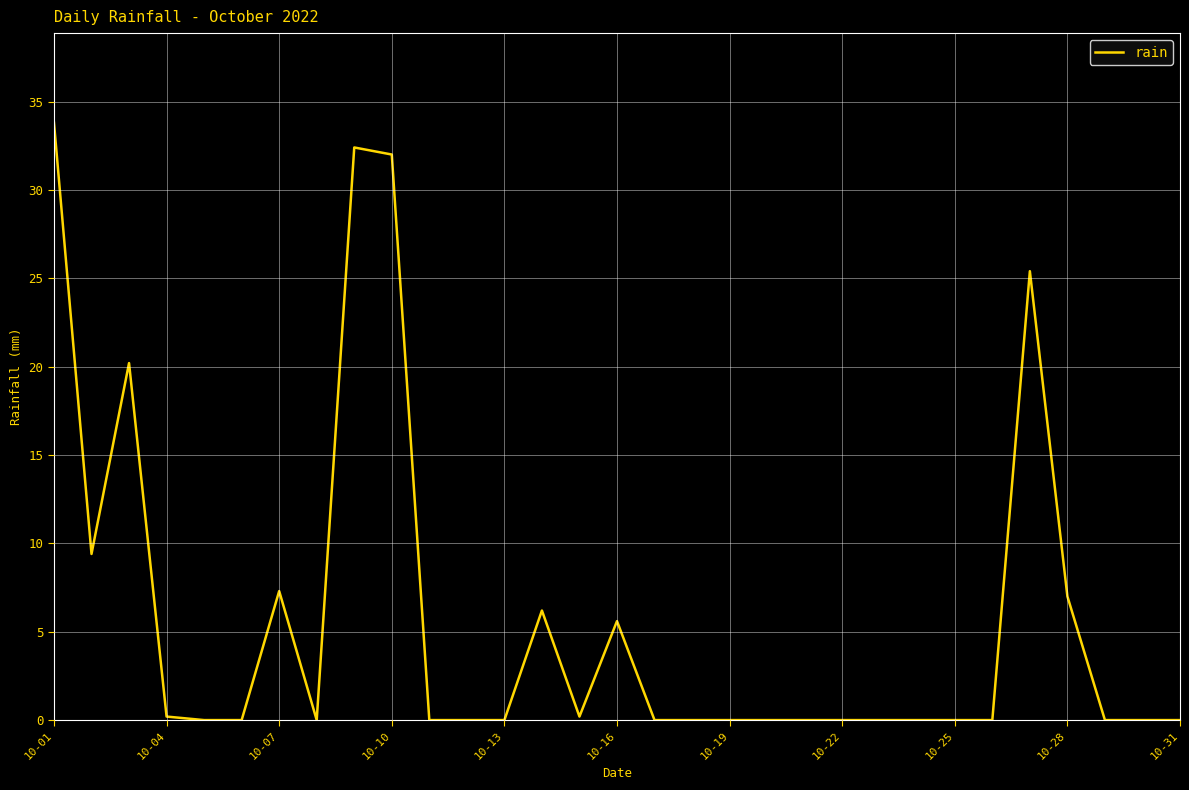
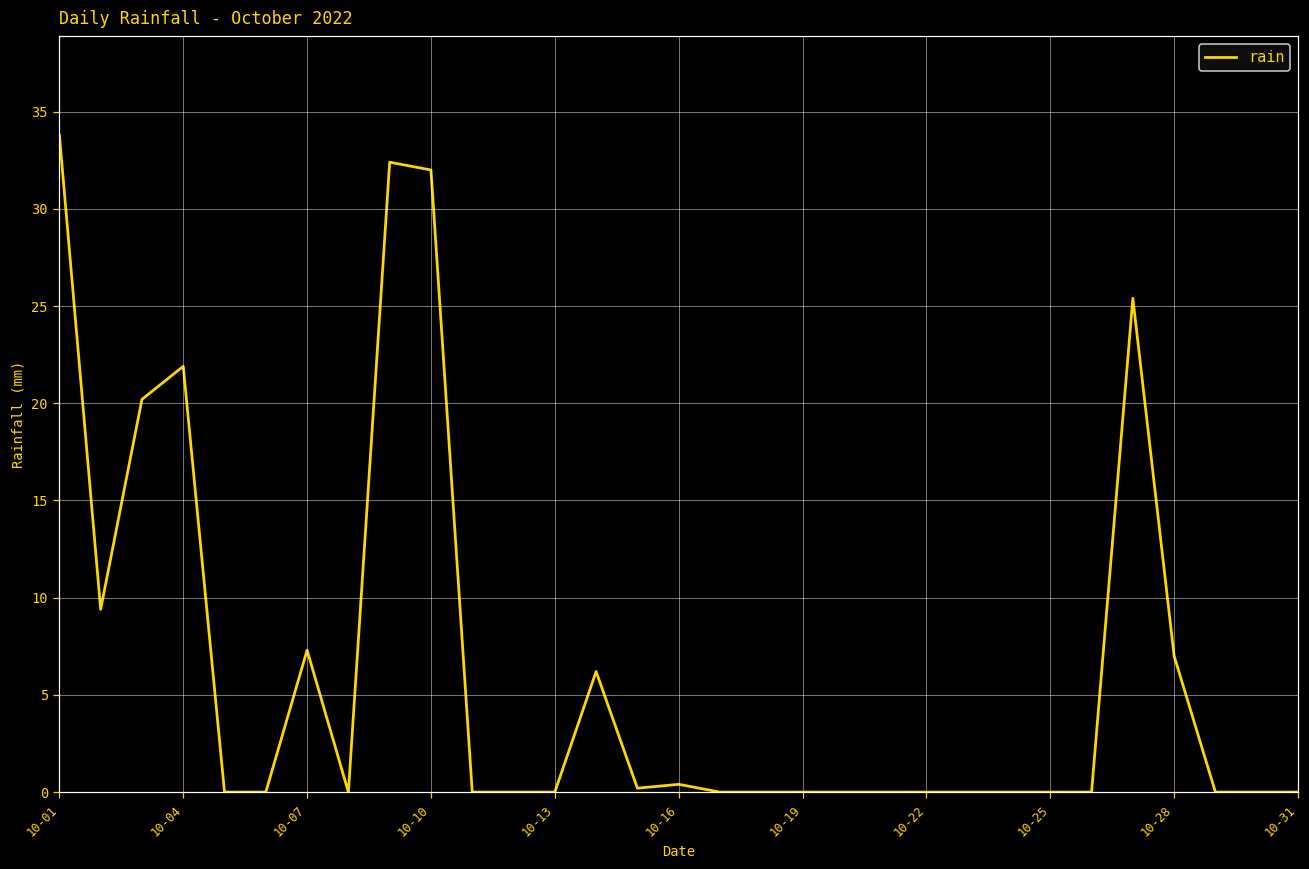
  {
    "10-01": 33.8,
-   "10-04": 0.2,
+   "10-04": 21.9,
    "10-07": 7.3,
    "10-10": 32.0,
    "10-13": 0.0,
-   "10-16": 5.6,
+   "10-16": 0.4,
    "10-19": 0.0,
    "10-22": 0.0,
    "10-25": 0.0,
    "10-28": 7.0,
    "10-31": 0.0
  }
